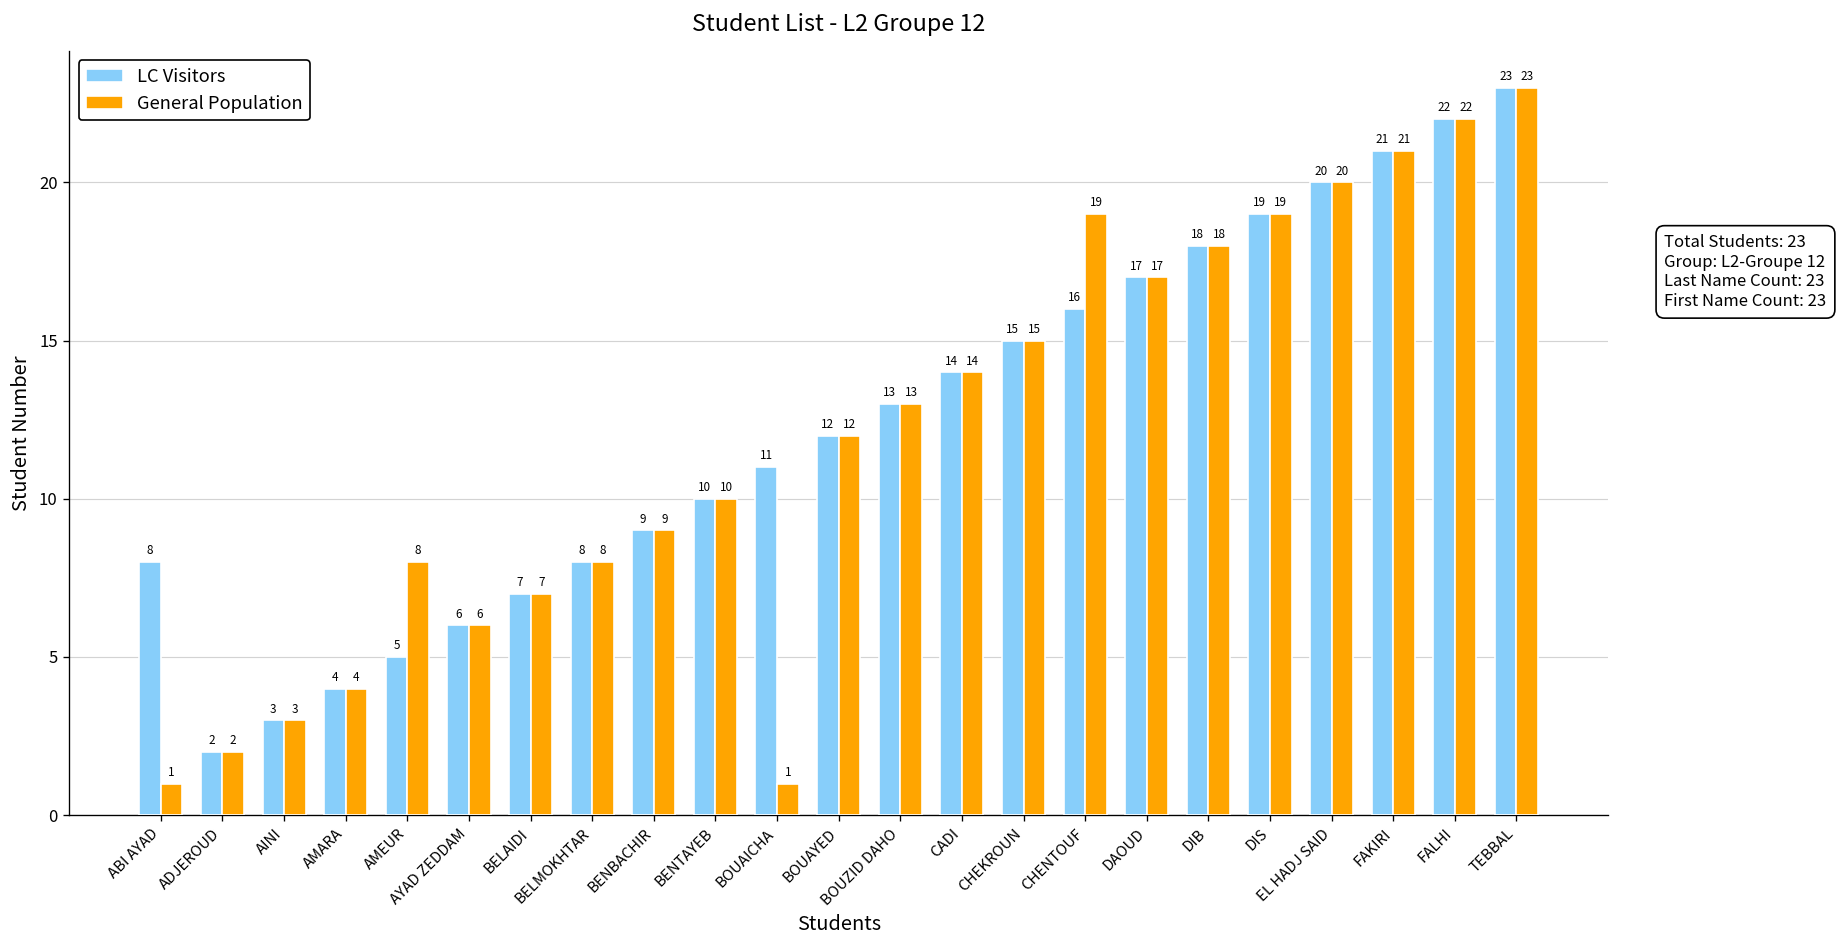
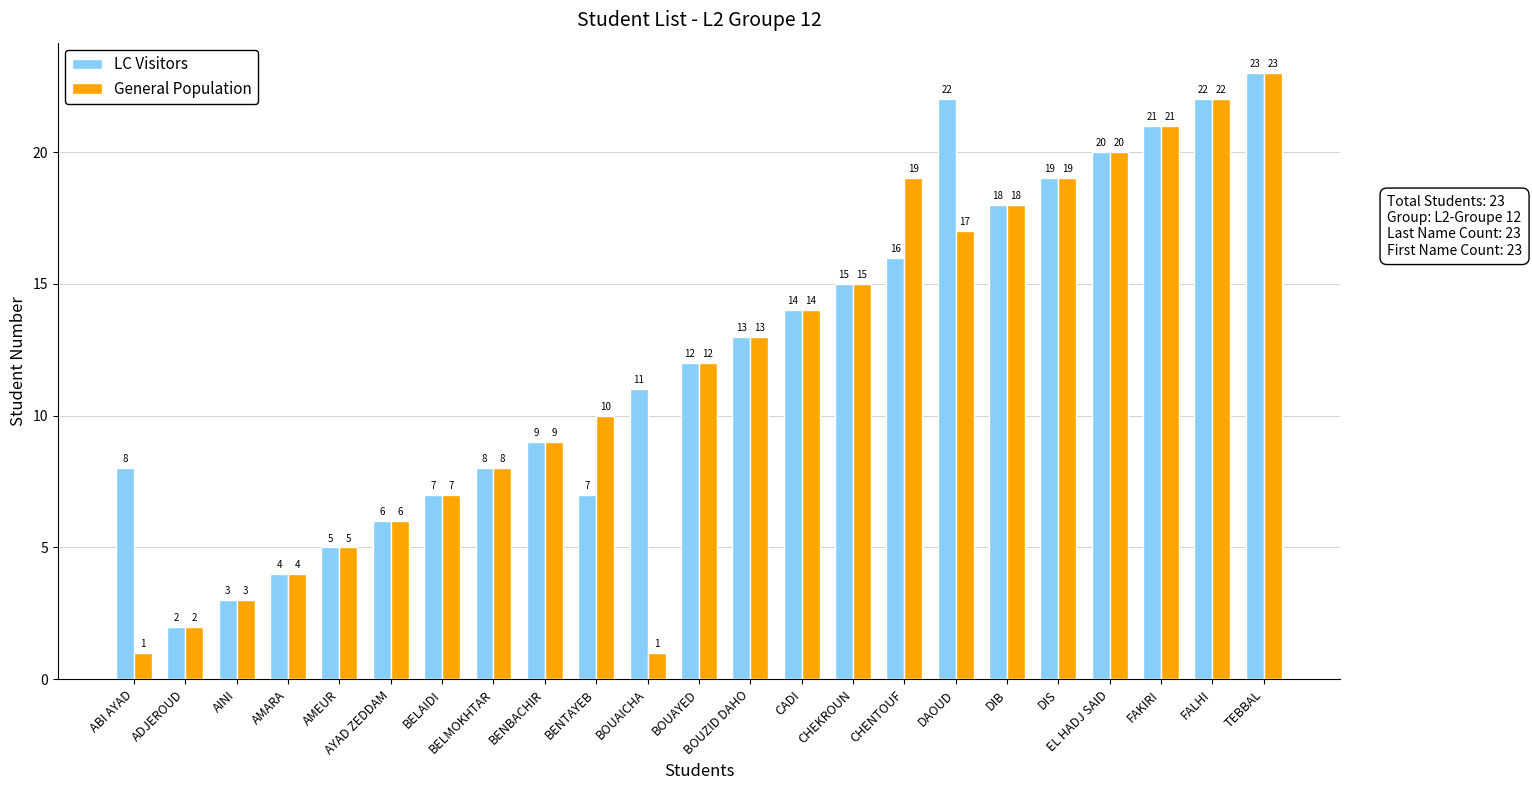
  {
    "LC Visitors": {
      "ABI AYAD": 8,
      "ADJEROUD": 2,
      "AINI": 3,
      "AMARA": 4,
      "AMEUR": 5,
      "AYAD ZEDDAM": 6,
      "BELAIDI": 7,
      "BELMOKHTAR": 8,
      "BENBACHIR": 9,
-     "BENTAYEB": 10,
+     "BENTAYEB": 7,
      "BOUAICHA": 11,
      "BOUAYED": 12,
      "BOUZID DAHO": 13,
      "CADI": 14,
      "CHEKROUN": 15,
      "CHENTOUF": 16,
-     "DAOUD": 17,
+     "DAOUD": 22,
      "DIB": 18,
      "DIS": 19,
      "EL HADJ SAID": 20,
      "FAKIRI": 21,
      "FALHI": 22,
      "TEBBAL": 23
    },
    "General Population": {
      "ABI AYAD": 1,
      "ADJEROUD": 2,
      "AINI": 3,
      "AMARA": 4,
-     "AMEUR": 8,
+     "AMEUR": 5,
      "AYAD ZEDDAM": 6,
      "BELAIDI": 7,
      "BELMOKHTAR": 8,
      "BENBACHIR": 9,
      "BENTAYEB": 10,
      "BOUAICHA": 1,
      "BOUAYED": 12,
      "BOUZID DAHO": 13,
      "CADI": 14,
      "CHEKROUN": 15,
      "CHENTOUF": 19,
      "DAOUD": 17,
      "DIB": 18,
      "DIS": 19,
      "EL HADJ SAID": 20,
      "FAKIRI": 21,
      "FALHI": 22,
      "TEBBAL": 23
    }
  }
